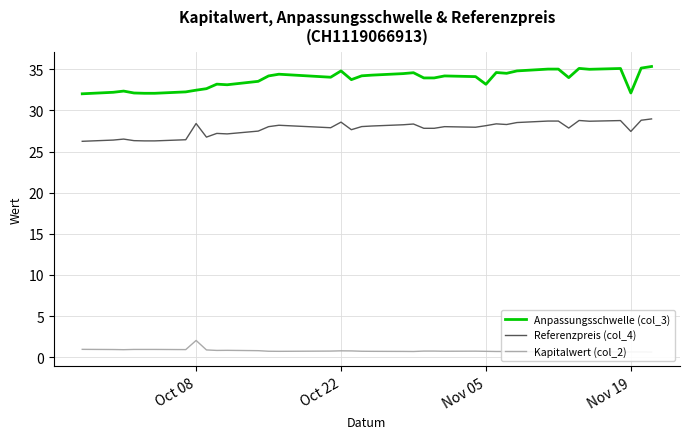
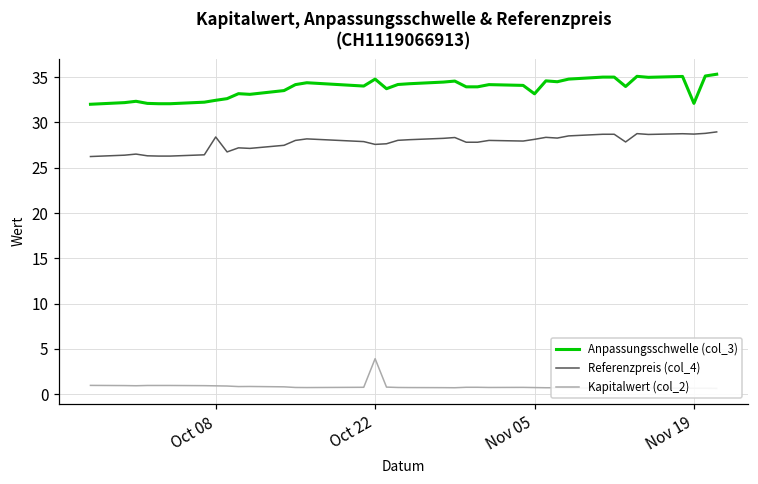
  {
    "Anpassungsschwelle (col_3)": {
      "Oct 08": 32,
      "Oct 22": 35,
      "Nov 05": 33,
      "Nov 19": 32
    },
    "Referenzpreis (col_4)": {
      "Oct 08": 28,
-     "Oct 22": 29,
+     "Oct 22": 28,
      "Nov 05": 28,
-     "Nov 19": 27
+     "Nov 19": 29
    },
    "Kapitalwert (col_2)": {
-     "Oct 08": 2,
-     "Oct 22": 1,
+     "Oct 08": 1,
+     "Oct 22": 4,
      "Nov 05": 1
    }
  }
